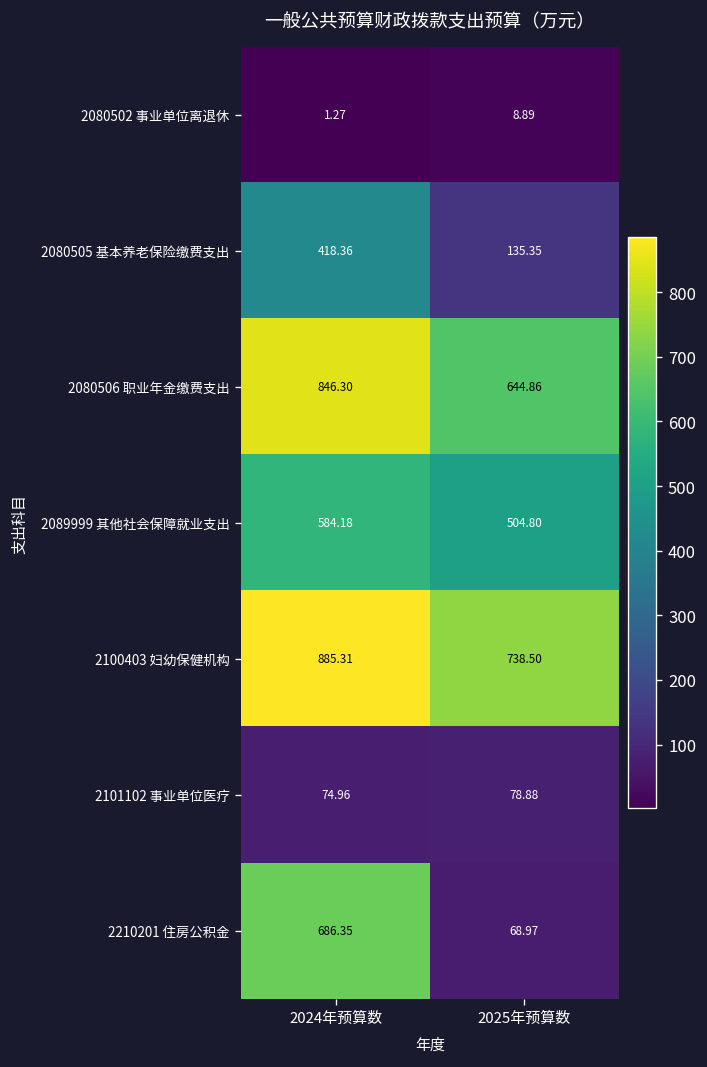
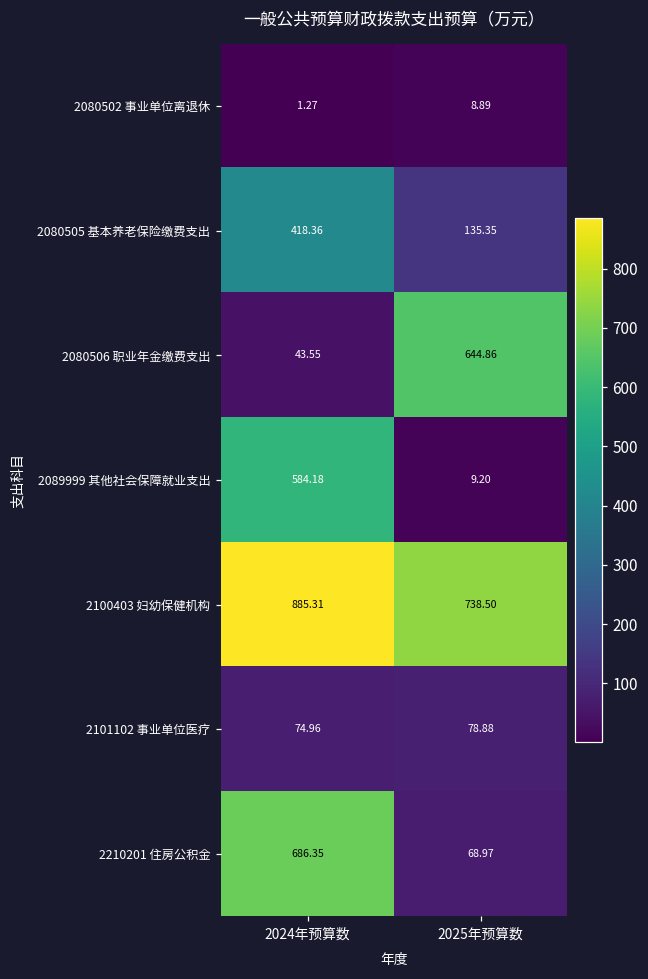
  {
    "2080502 事业单位离退休": {
      "2024年预算数": 1.27,
      "2025年预算数": 8.89
    },
    "2080505 基本养老保险缴费支出": {
      "2024年预算数": 418.36,
      "2025年预算数": 135.35
    },
    "2080506 职业年金缴费支出": {
-     "2024年预算数": 846.30,
+     "2024年预算数": 43.55,
      "2025年预算数": 644.86
    },
    "2089999 其他社会保障就业支出": {
      "2024年预算数": 584.18,
-     "2025年预算数": 504.80
+     "2025年预算数": 9.20
    },
    "2100403 妇幼保健机构": {
      "2024年预算数": 885.31,
      "2025年预算数": 738.50
    },
    "2101102 事业单位医疗": {
      "2024年预算数": 74.96,
      "2025年预算数": 78.88
    },
    "2210201 住房公积金": {
      "2024年预算数": 686.35,
      "2025年预算数": 68.97
    }
  }
